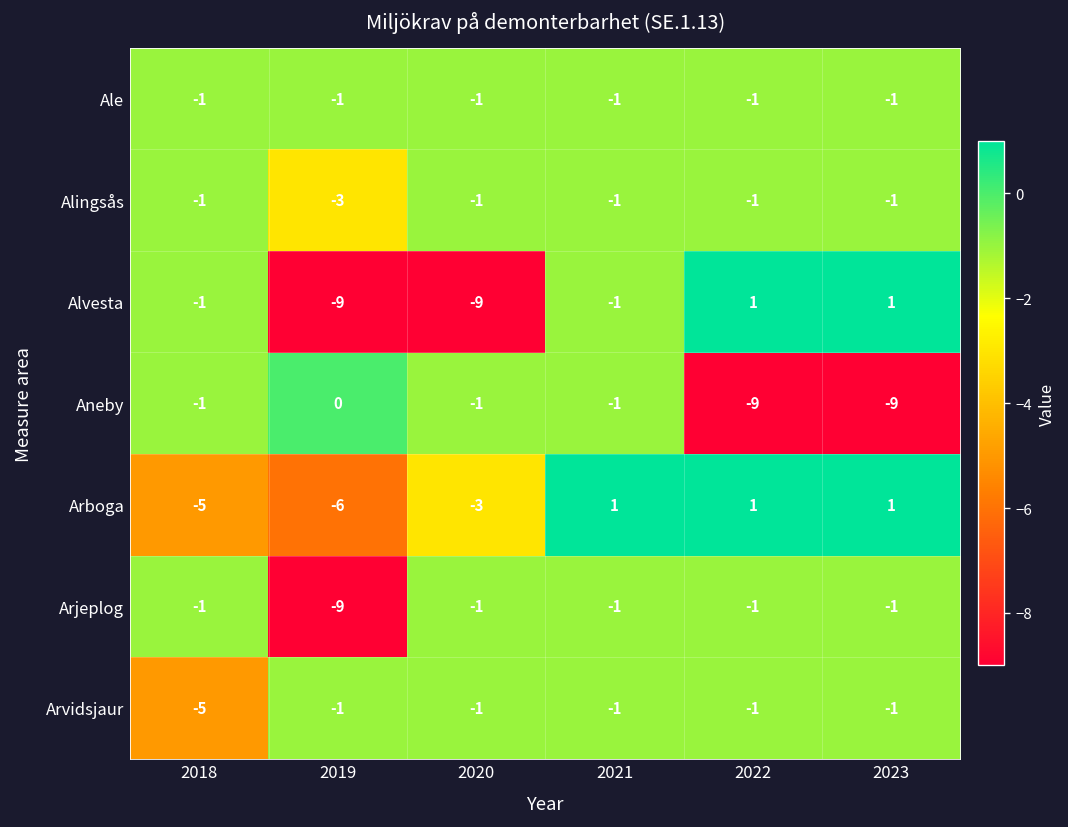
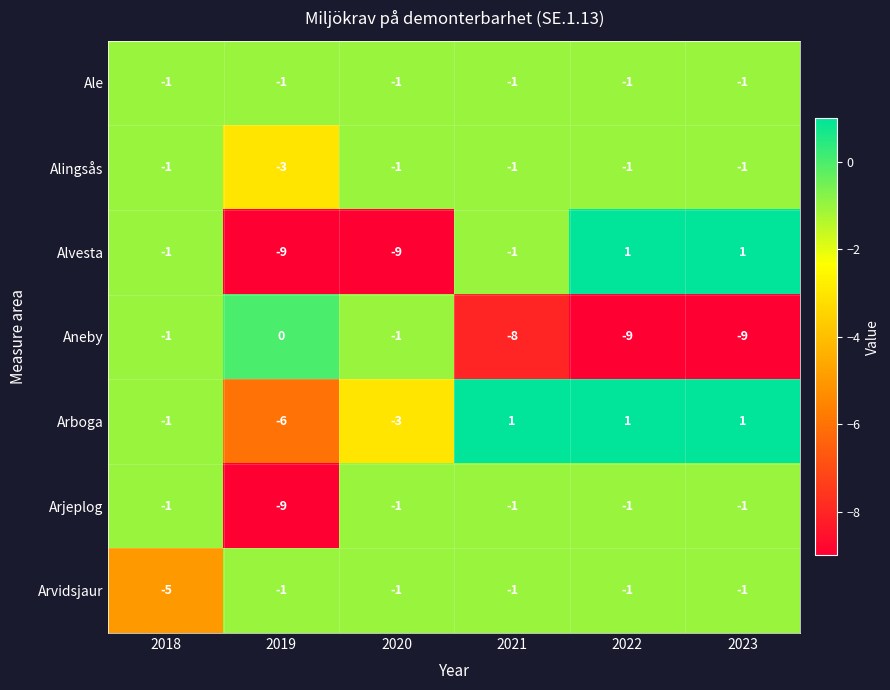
  {
    "Ale": {
      "2018": -1,
      "2019": -1,
      "2020": -1,
      "2021": -1,
      "2022": -1,
      "2023": -1
    },
    "Alingsås": {
      "2018": -1,
      "2019": -3,
      "2020": -1,
      "2021": -1,
      "2022": -1,
      "2023": -1
    },
    "Alvesta": {
      "2018": -1,
      "2019": -9,
      "2020": -9,
      "2021": -1,
      "2022": 1,
      "2023": 1
    },
    "Aneby": {
      "2018": -1,
      "2019": 0,
      "2020": -1,
-     "2021": -1,
+     "2021": -8,
      "2022": -9,
      "2023": -9
    },
    "Arboga": {
-     "2018": -5,
+     "2018": -1,
      "2019": -6,
      "2020": -3,
      "2021": 1,
      "2022": 1,
      "2023": 1
    },
    "Arjeplog": {
      "2018": -1,
      "2019": -9,
      "2020": -1,
      "2021": -1,
      "2022": -1,
      "2023": -1
    },
    "Arvidsjaur": {
      "2018": -5,
      "2019": -1,
      "2020": -1,
      "2021": -1,
      "2022": -1,
      "2023": -1
    }
  }
